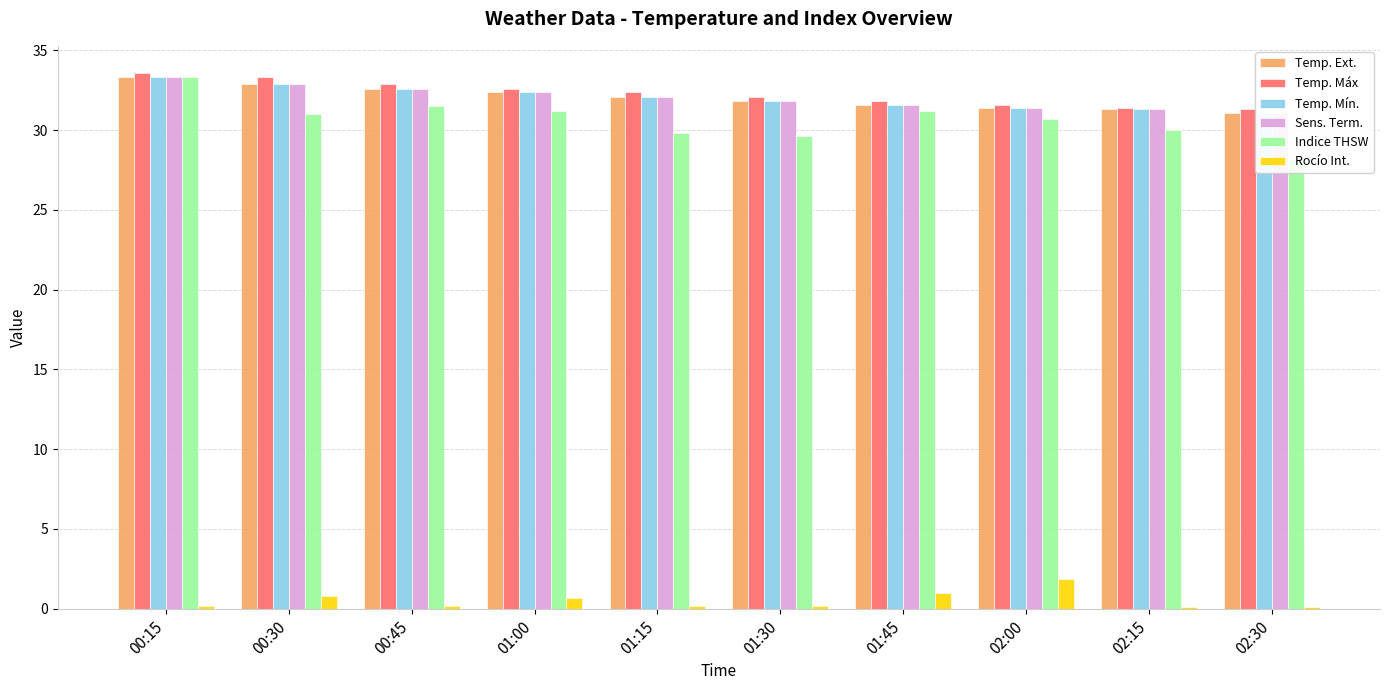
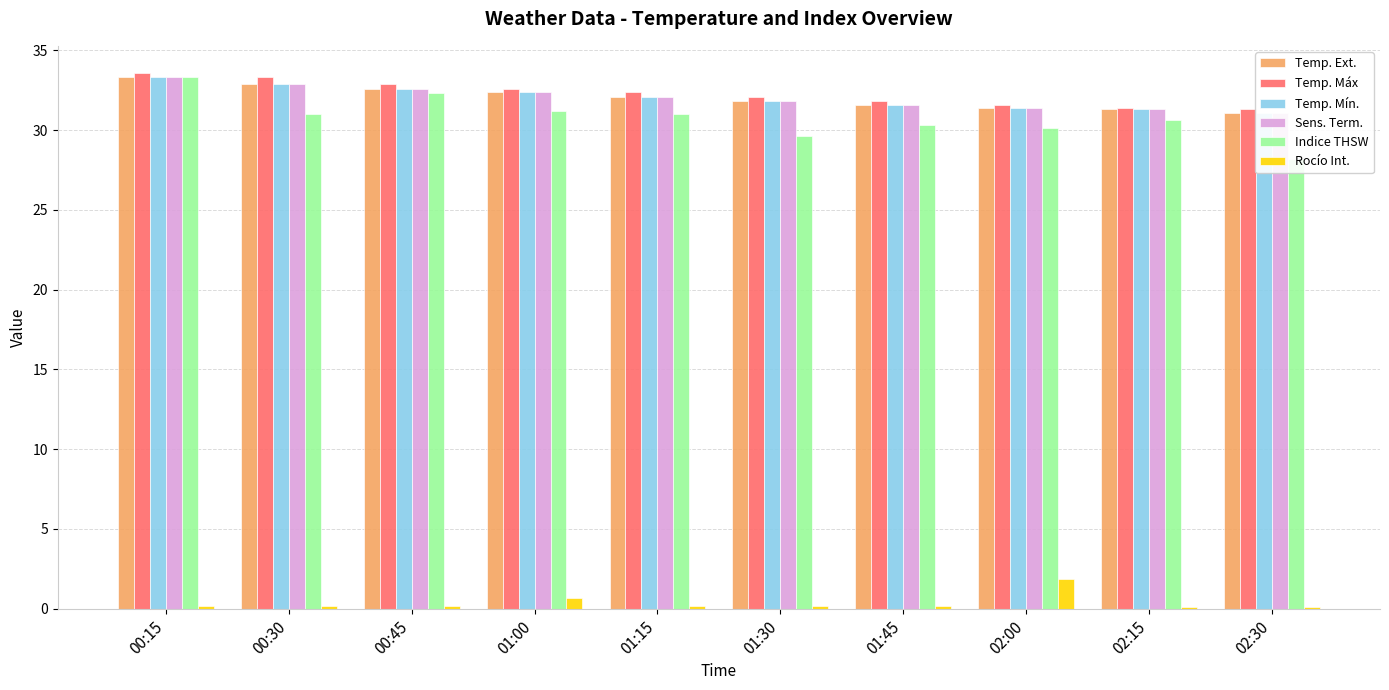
  {
    "Temp. Mín.": {
      "00:15": 33.3,
      "00:30": 32.9,
      "00:45": 32.6,
      "01:00": 32.4,
      "01:15": 32.1,
      "01:30": 31.8,
      "01:45": 31.6,
      "02:00": 31.4,
      "02:15": 31.3
    },
    "Sens. Term.": {
      "00:15": 33.3,
      "00:30": 32.9,
      "00:45": 32.6,
      "01:00": 32.4,
      "01:15": 32.1,
      "01:30": 31.8,
      "01:45": 31.6,
      "02:00": 31.4,
      "02:15": 31.3
    },
    "Indice THSW": {
      "00:15": 33.3,
      "00:30": 31.0,
-     "00:45": 31.5,
+     "00:45": 32.3,
      "01:00": 31.2,
-     "01:15": 29.8,
+     "01:15": 31.0,
      "01:30": 29.6,
-     "01:45": 31.2,
-     "02:00": 30.7,
-     "02:15": 30.0
+     "01:45": 30.3,
+     "02:00": 30.1,
+     "02:15": 30.6
    },
    "Rocío Int.": {
-     "00:30": 0.8,
+     "00:30": 0.2,
      "01:00": 0.7,
-     "01:45": 1.0,
+     "01:45": 0.1,
      "02:00": 1.9
    }
  }
